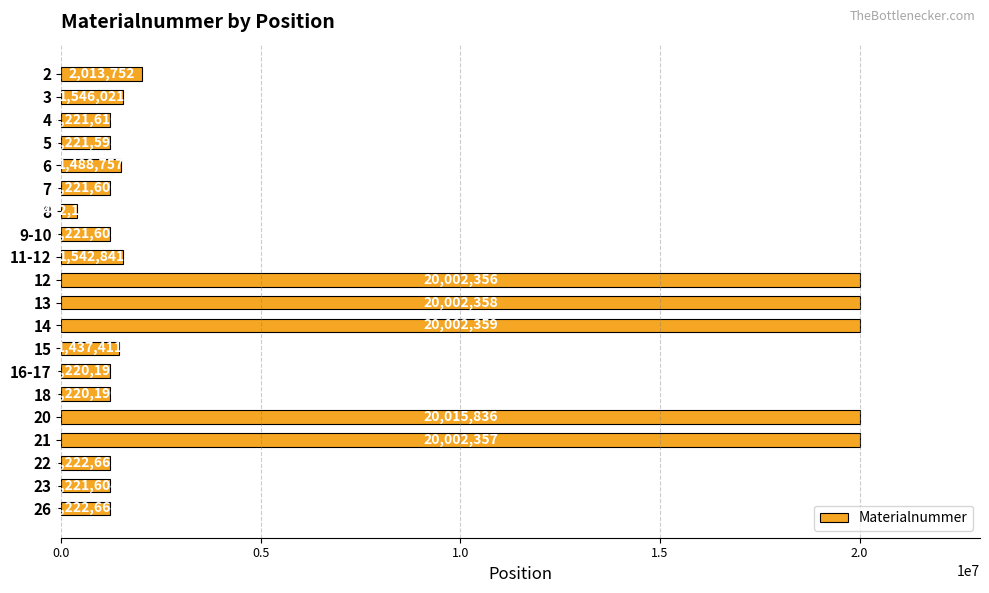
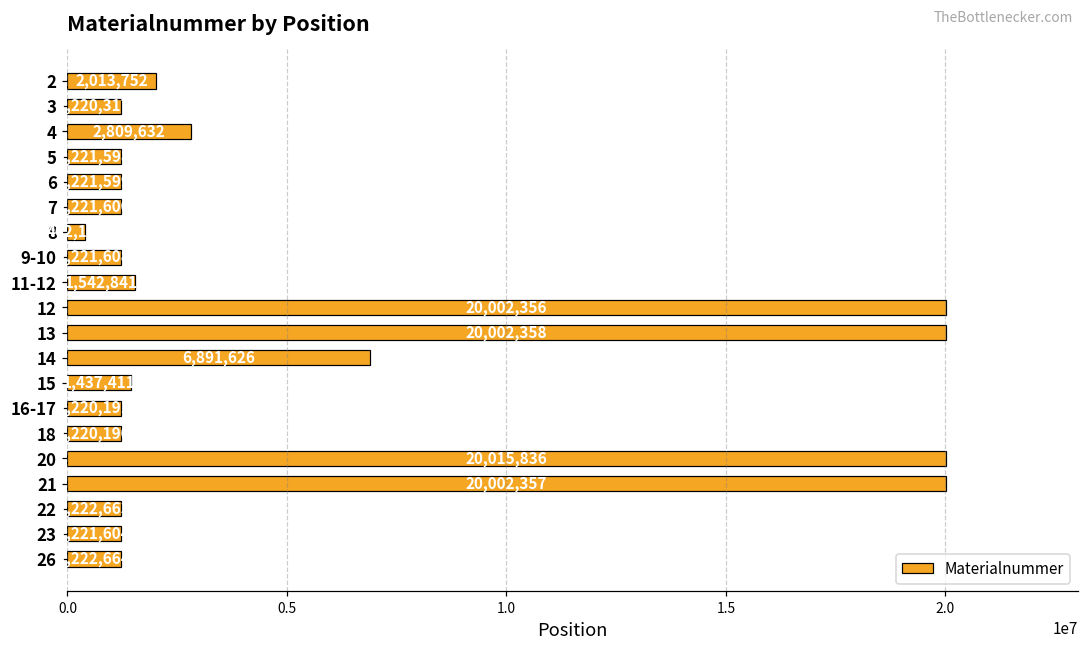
  {
    "2": "2,013,752",
-   "3": "1,546,021",
-   "4": "1,221,610",
+   "3": "1,220,317",
+   "4": "2,809,632",
    "5": "1,221,598",
-   "6": "1,488,757",
+   "6": "1,221,599",
    "7": "1,221,600",
    "9-10": "1,221,608",
    "11-12": "1,542,841",
    "12": "20,002,356",
    "13": "20,002,358",
-   "14": "20,002,359",
+   "14": "6,891,626",
    "15": "1,437,411",
    "16-17": "1,220,191",
    "18": "1,220,190",
    "20": "20,015,836",
    "21": "20,002,357",
    "22": "1,222,663",
    "23": "1,221,604",
    "26": "1,222,664"
  }
